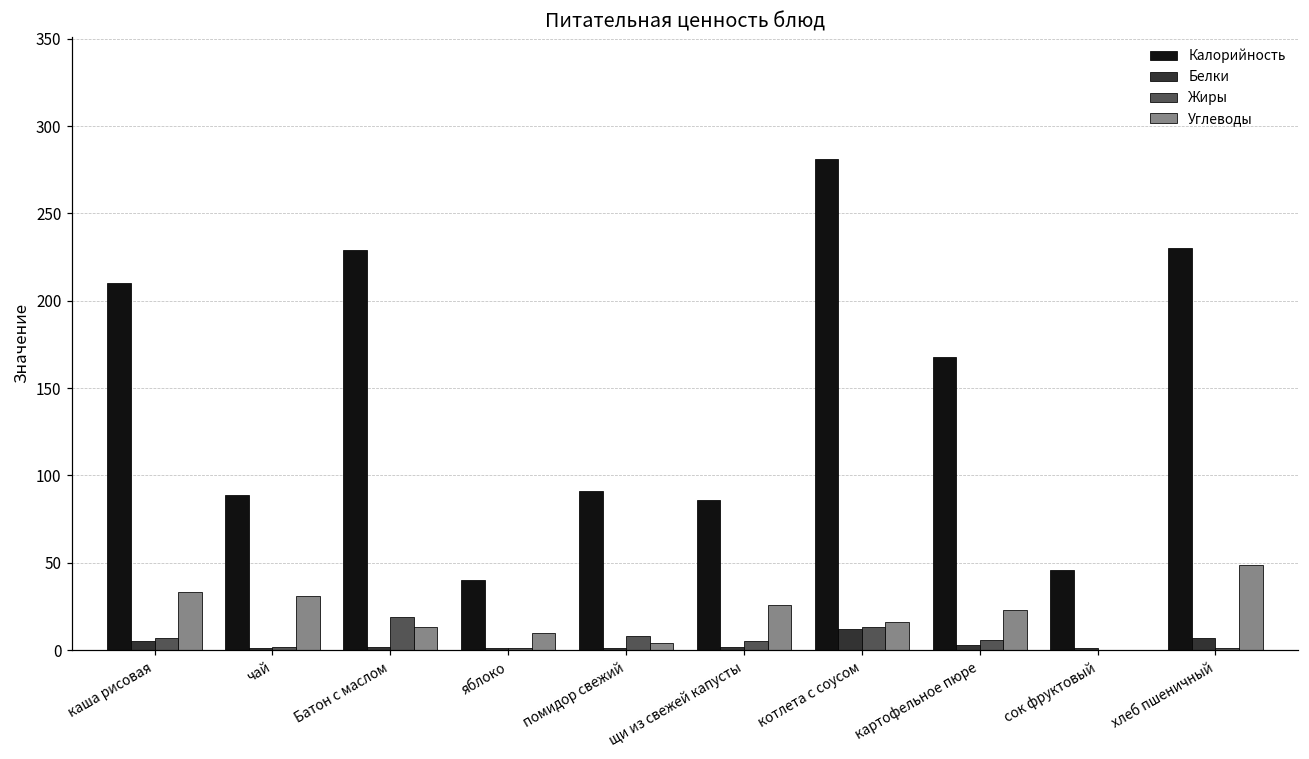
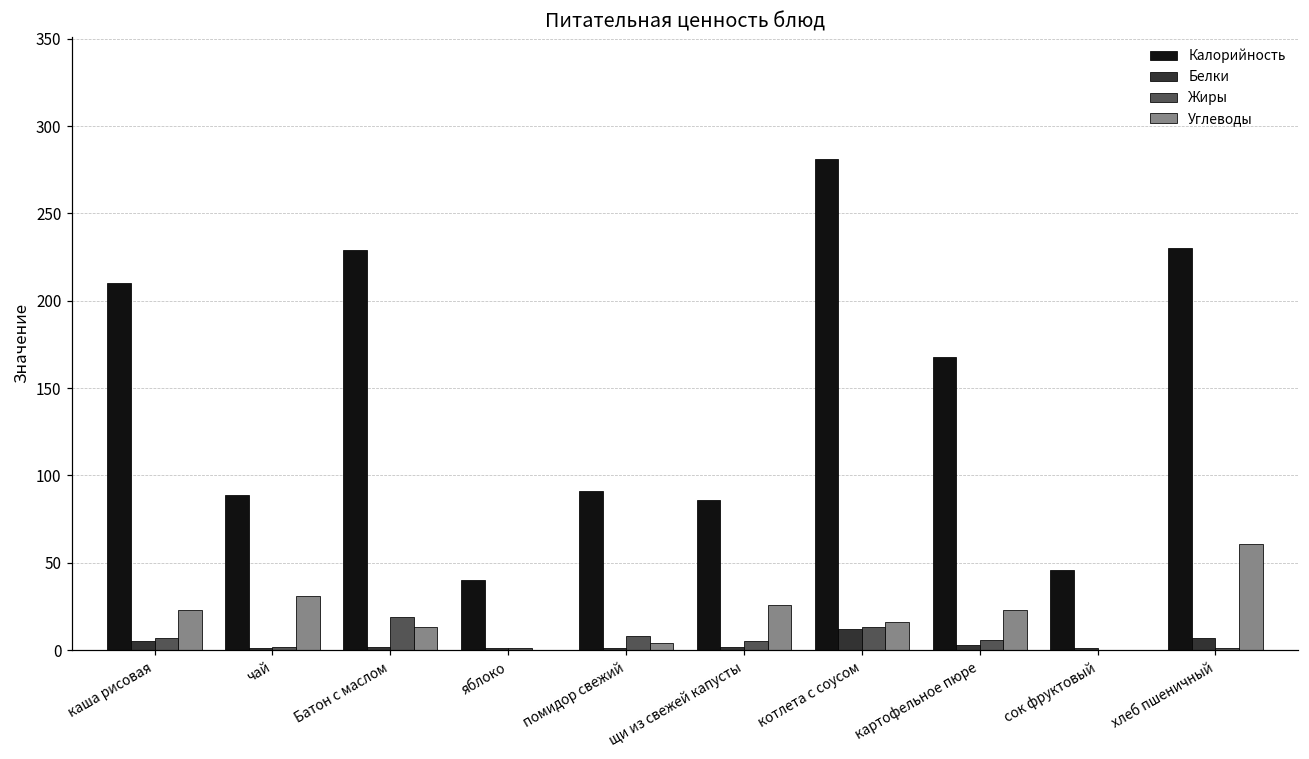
  {
    "Углеводы": {
-     "каша рисовая": 33,
+     "каша рисовая": 23,
      "чай": 31,
      "Батон с маслом": 13,
-     "яблоко": 10,
+     "яблоко": 0,
      "помидор свежий": 4,
      "щи из свежей капусты": 26,
      "котлета с соусом": 16,
      "картофельное пюре": 23,
      "сок фруктовый": 0,
-     "хлеб пшеничный": 49
+     "хлеб пшеничный": 61
    }
  }
